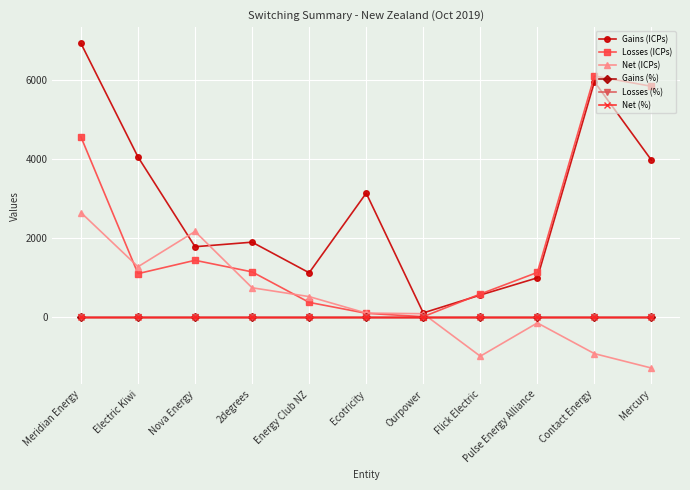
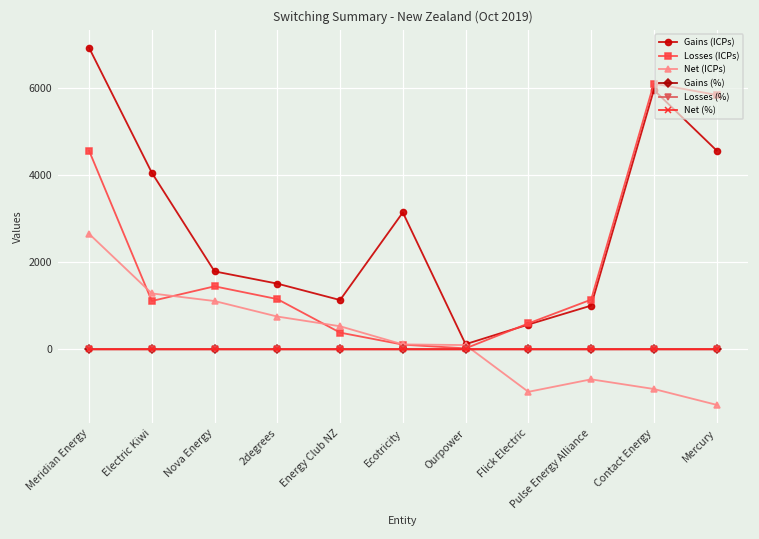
  {
    "Gains (ICPs)": {
      "Meridian Energy": 6900,
      "Electric Kiwi": 4100,
      "Nova Energy": 1800,
-     "2degrees": 1900,
+     "2degrees": 1500,
      "Energy Club NZ": 1100,
      "Ecotricity": 3100,
      "Pulse Energy Alliance": 1000,
      "Contact Energy": 6000,
-     "Mercury": 4000
+     "Mercury": 4600
    },
    "Net (ICPs)": {
      "Meridian Energy": 2700,
      "Electric Kiwi": 1300,
-     "Nova Energy": 2200,
+     "Nova Energy": 1100,
      "2degrees": 800,
      "Energy Club NZ": 500,
      "Flick Electric": -1000,
-     "Pulse Energy Alliance": -100,
+     "Pulse Energy Alliance": -700,
      "Contact Energy": -900,
      "Mercury": -1300
    }
  }
